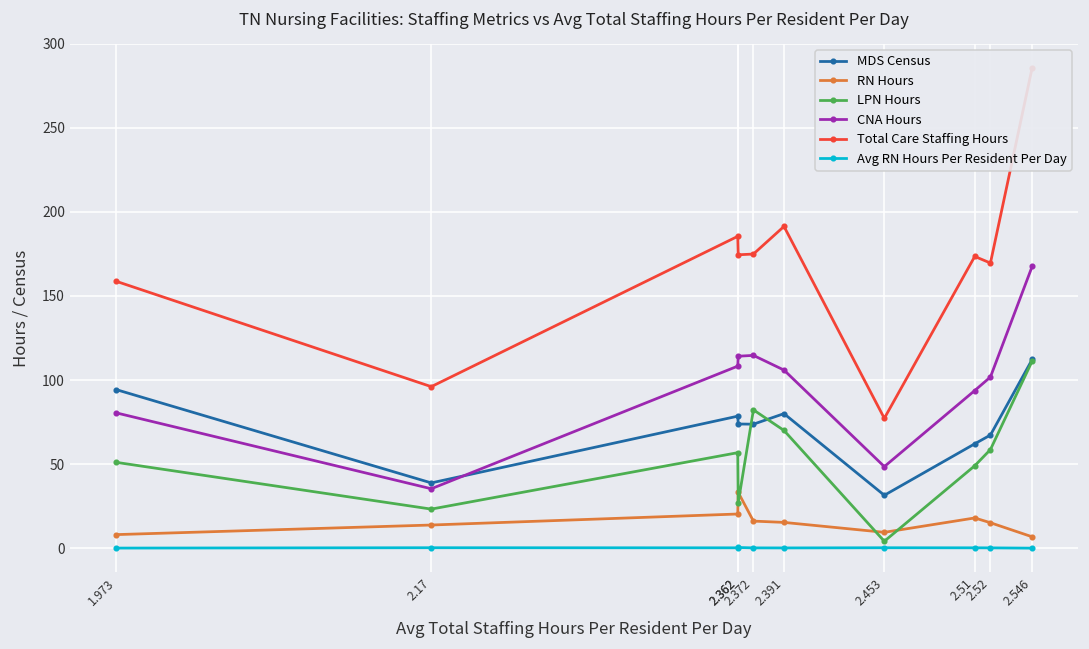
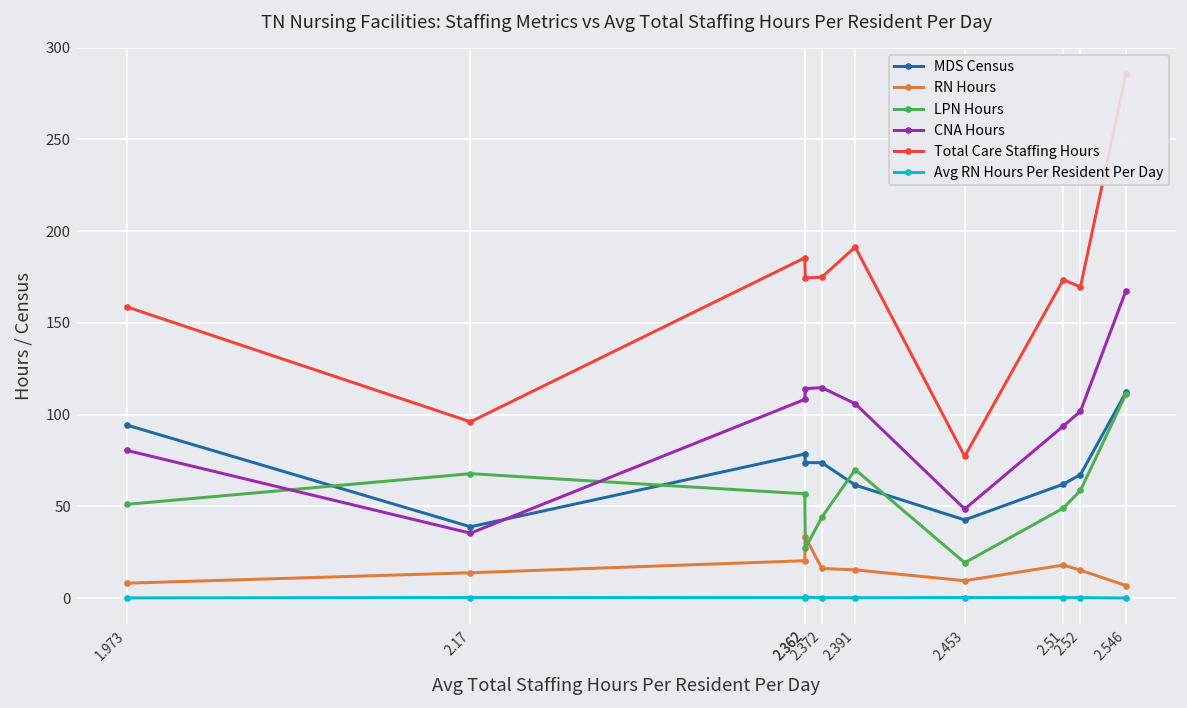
  {
    "MDS Census": {
      "1.973": 94,
      "2.17": 39,
      "2.372": 74,
-     "2.391": 80,
-     "2.453": 31,
+     "2.391": 62,
+     "2.453": 43,
      "2.51": 62,
      "2.52": 67
    },
    "LPN Hours": {
      "1.973": 51,
-     "2.17": 23,
-     "2.372": 82,
+     "2.17": 68,
+     "2.372": 44,
      "2.391": 70,
-     "2.453": 4,
+     "2.453": 19,
      "2.51": 49,
      "2.52": 59
    },
    "CNA Hours": {
      "1.973": 81,
      "2.17": 35,
      "2.372": 115,
      "2.391": 106,
      "2.453": 49,
      "2.51": 94,
      "2.52": 102,
      "2.546": 168
    },
    "Avg RN Hours Per Resident Per Day": {
      "1.973": 0,
      "2.17": 0,
      "2.362": 0,
      "2.372": 0,
      "2.391": 0,
      "2.453": 0,
      "2.51": 0,
      "2.52": 0,
      "2.546": 0
    }
  }
